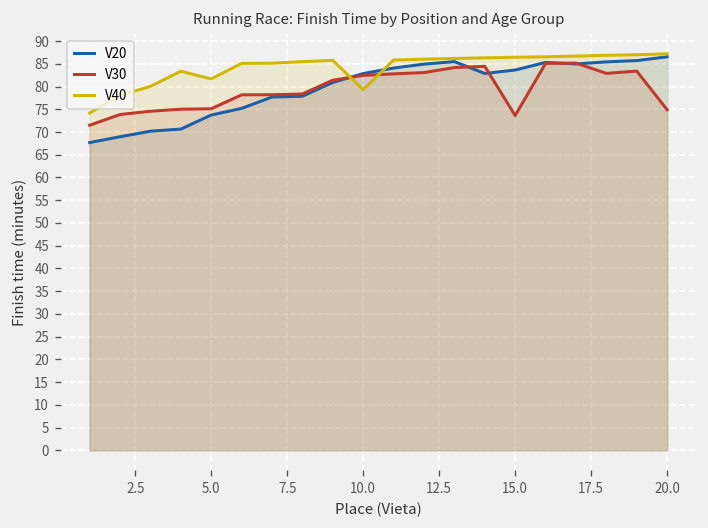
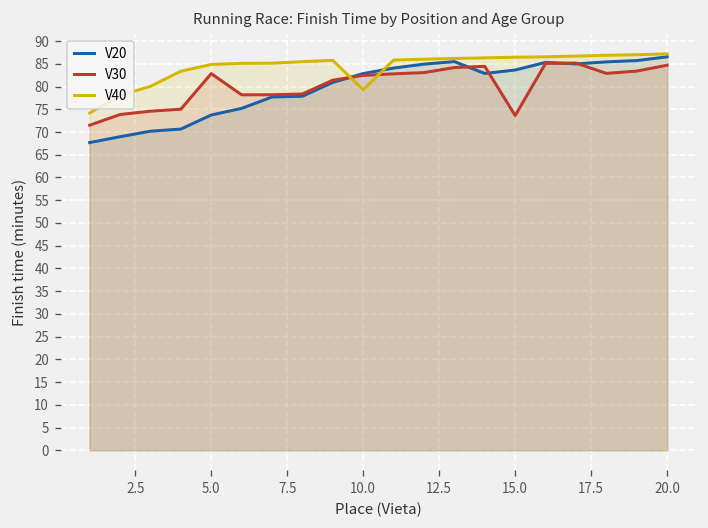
  {
    "V20": {
      "5.0": 74,
      "15.0": 84
    },
    "V30": {
-     "5.0": 75,
+     "5.0": 83,
      "15.0": 74,
-     "20.0": 75
+     "20.0": 85
    },
    "V40": {
-     "5.0": 82,
+     "5.0": 85,
      "10.0": 79,
      "15.0": 86
    }
  }
